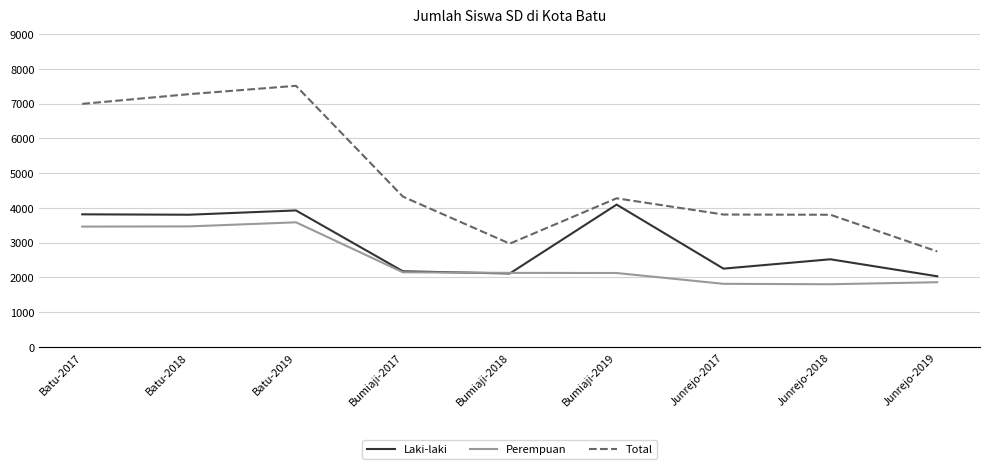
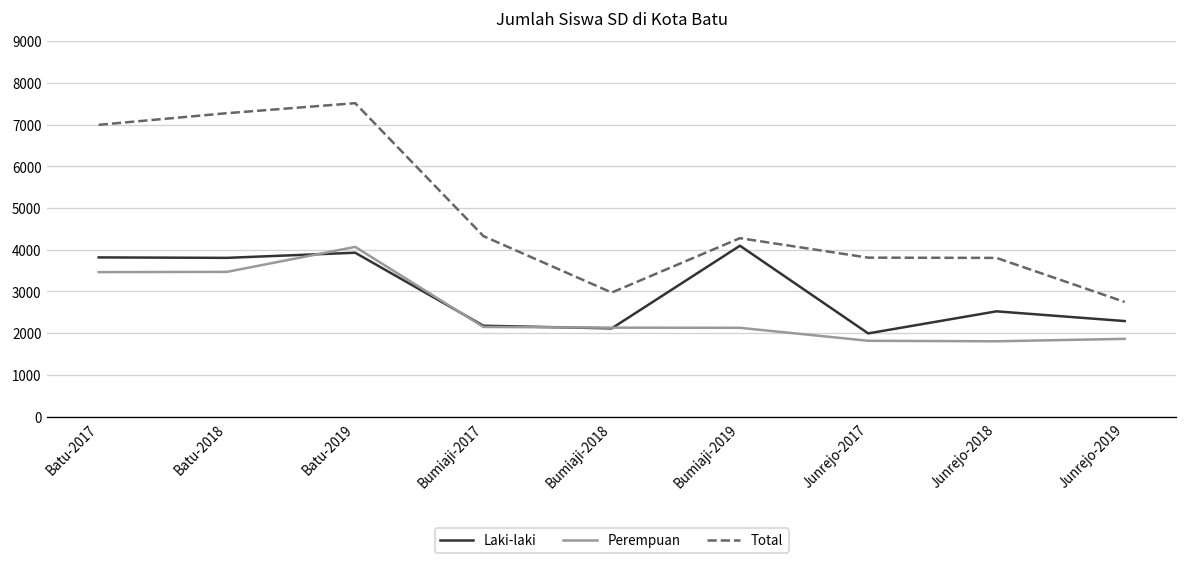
  {
    "Laki-laki": {
      "Batu-2017": 3800,
      "Batu-2018": 3800,
      "Batu-2019": 3900,
      "Bumiaji-2019": 4100,
-     "Junrejo-2017": 2300,
+     "Junrejo-2017": 2000,
      "Junrejo-2018": 2500,
-     "Junrejo-2019": 2000
+     "Junrejo-2019": 2300
    },
    "Perempuan": {
      "Batu-2017": 3500,
      "Batu-2018": 3500,
-     "Batu-2019": 3600,
+     "Batu-2019": 4100,
      "Bumiaji-2019": 2100,
      "Junrejo-2017": 1800,
      "Junrejo-2018": 1800,
      "Junrejo-2019": 1900
    },
    "Total": {
      "Batu-2017": 7000,
      "Batu-2018": 7300,
      "Batu-2019": 7500,
      "Bumiaji-2017": 4300,
      "Bumiaji-2018": 3000,
      "Bumiaji-2019": 4300,
      "Junrejo-2017": 3800,
      "Junrejo-2018": 3800,
      "Junrejo-2019": 2700
    }
  }
